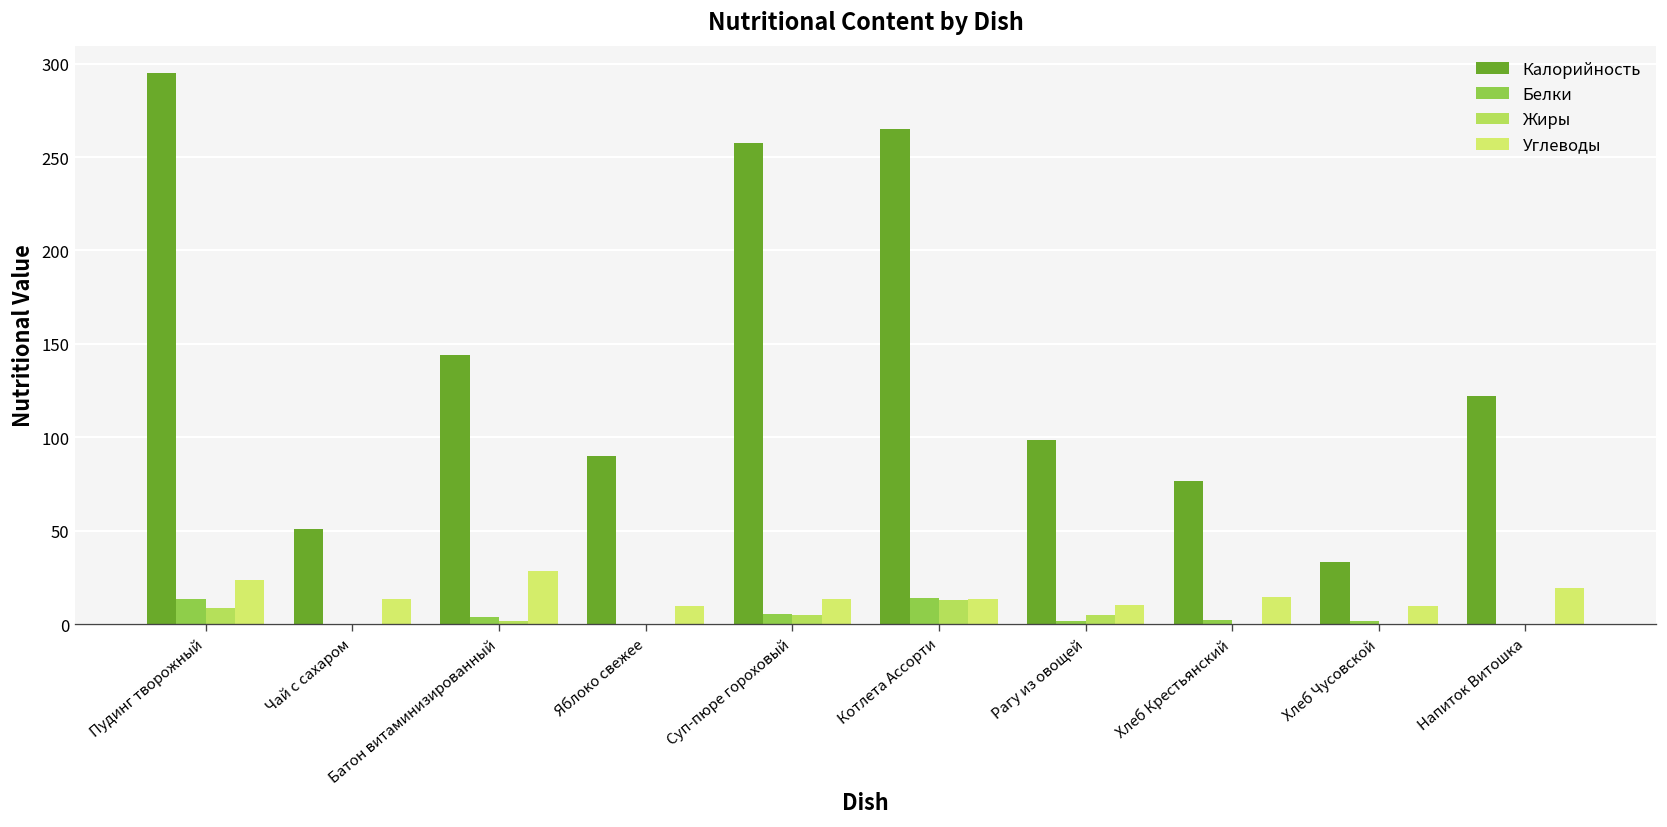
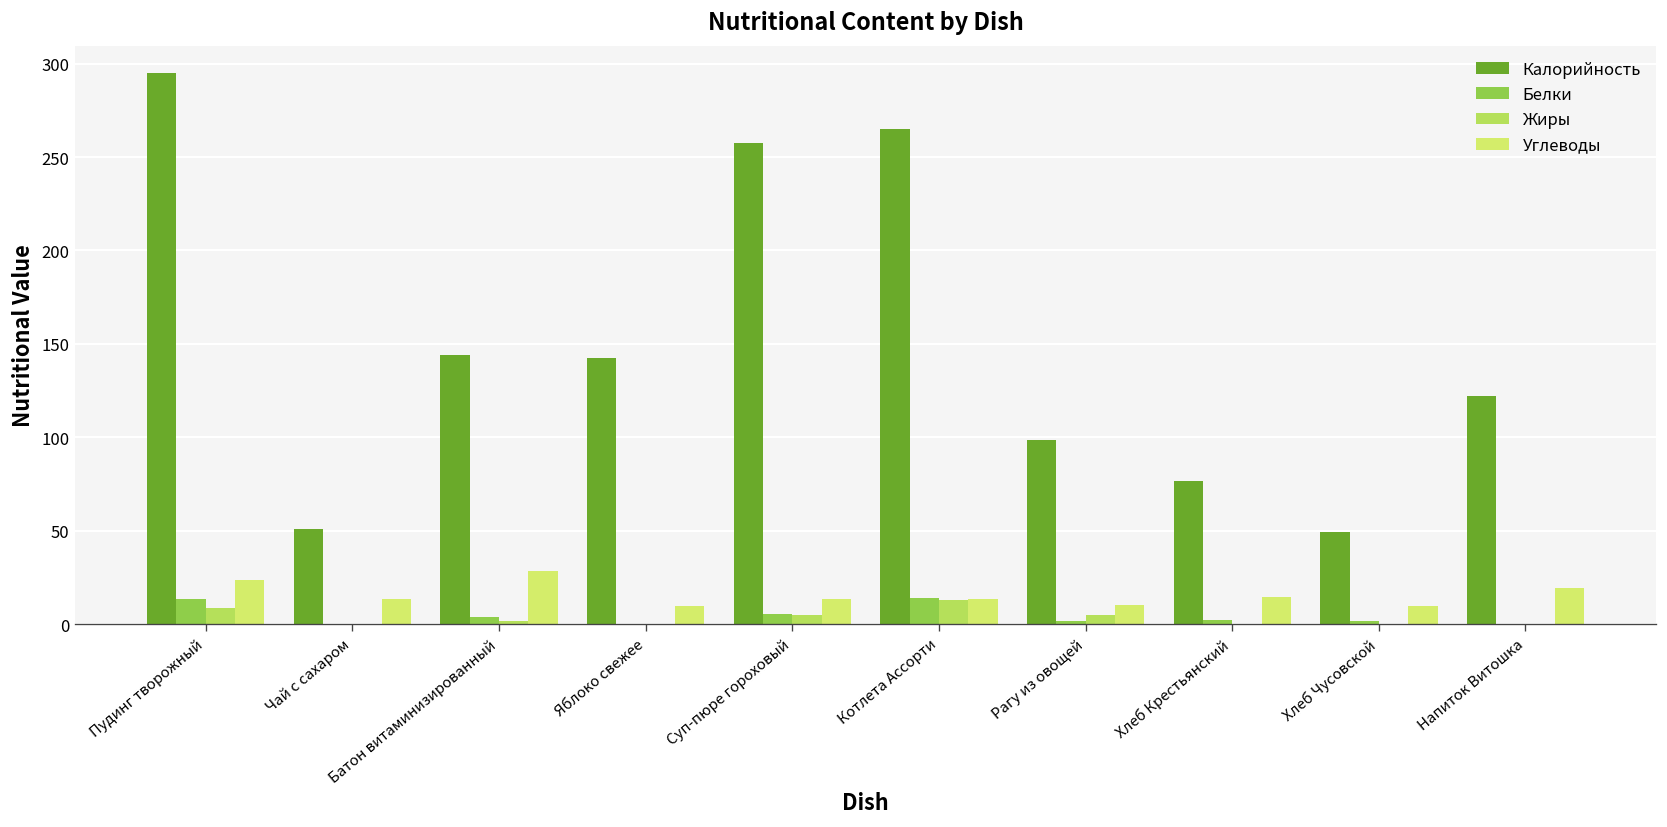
  {
    "Калорийность": {
      "Пудинг творожный": 295,
      "Чай с сахаром": 51,
      "Батон витаминизированный": 144,
-     "Яблоко свежее": 90,
+     "Яблоко свежее": 142,
      "Суп-пюре гороховый": 257,
      "Котлета Ассорти": 265,
      "Рагу из овощей": 99,
      "Хлеб Крестьянский": 77,
-     "Хлеб Чусовской": 34,
+     "Хлеб Чусовской": 50,
      "Напиток Витошка": 122
    }
  }
